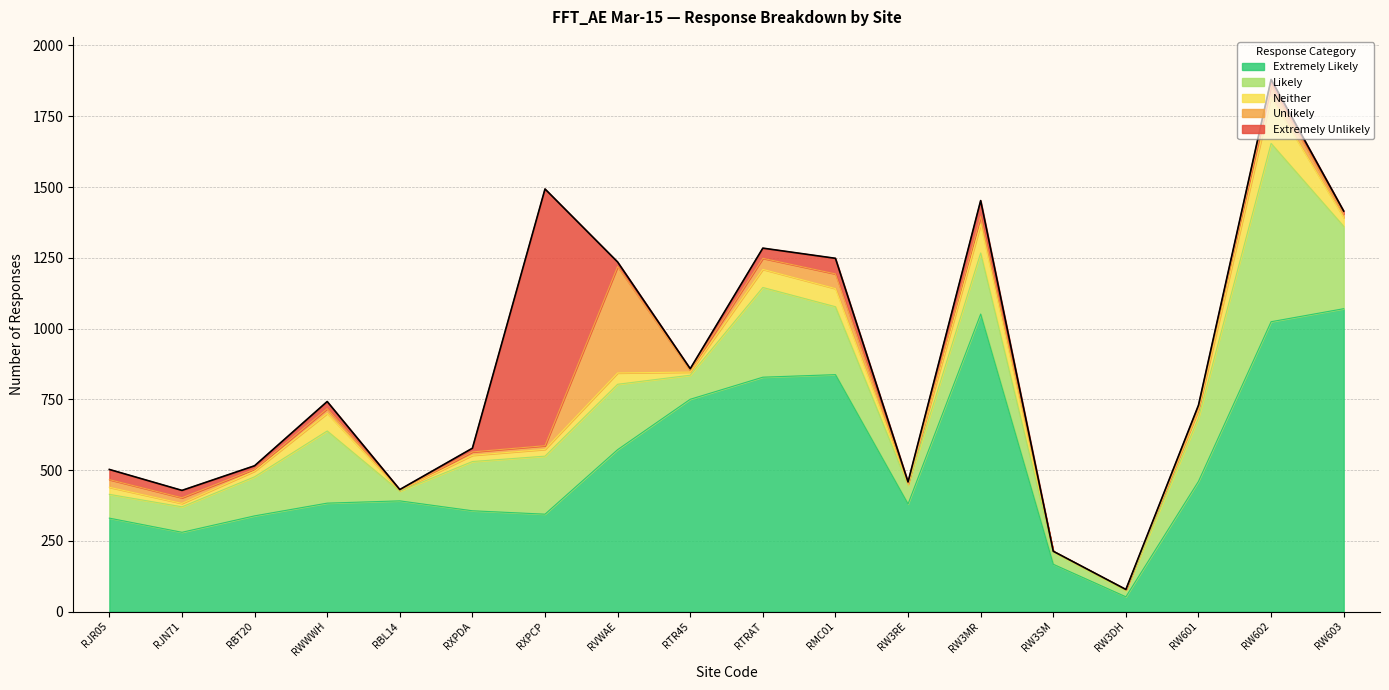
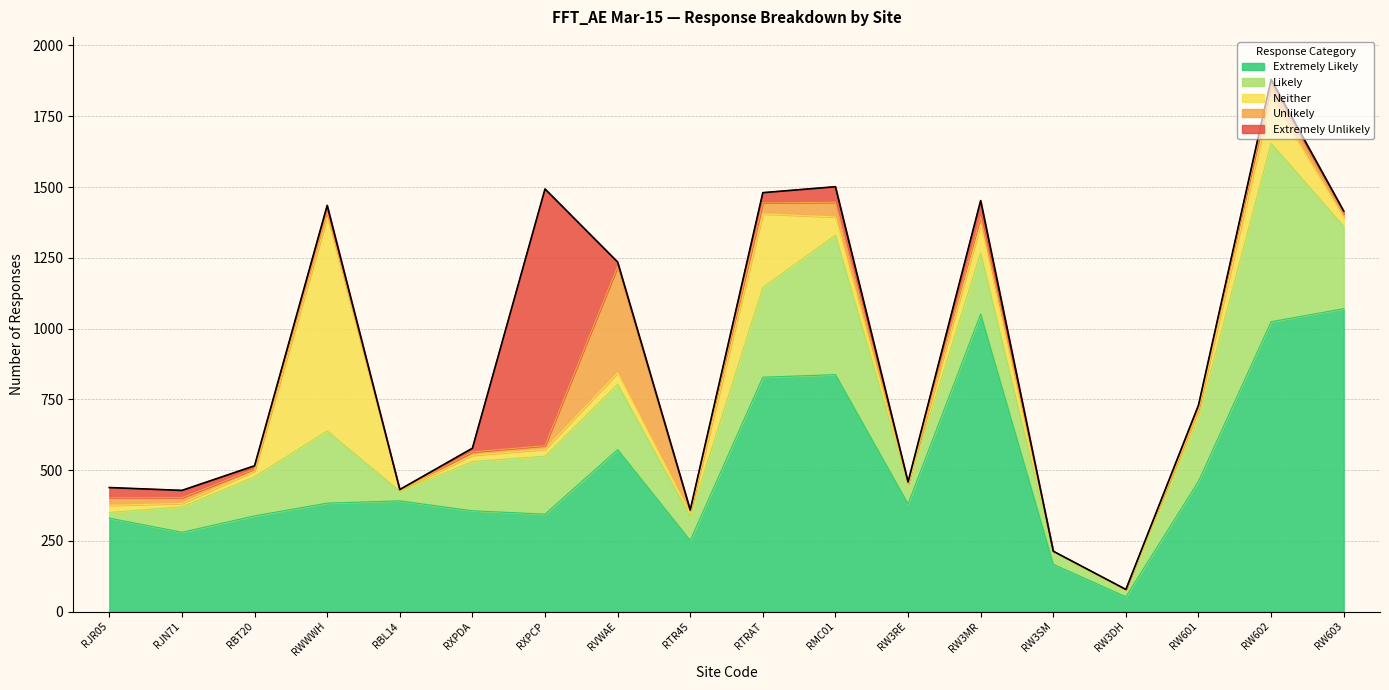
  {
    "Extremely Likely": {
      "RJR05": 330,
      "RJN71": 280,
      "RBT20": 340,
      "RWWWH": 380,
      "RBL14": 390,
      "RXPDA": 360,
      "RXPCP": 340,
      "RVWAE": 570,
-     "RTR45": 750,
+     "RTR45": 250,
      "RTRAT": 830,
      "RMC01": 840,
      "RW3RE": 380,
      "RW3MR": 1050,
      "RW3SM": 170,
      "RW3DH": 50,
      "RW601": 460,
      "RW602": 1020,
      "RW603": 1070
    },
    "Likely": {
-     "RJR05": 80,
+     "RJR05": 20,
      "RJN71": 90,
      "RBT20": 140,
      "RWWWH": 260,
      "RXPDA": 170,
      "RXPCP": 210,
      "RVWAE": 230,
      "RTR45": 90,
      "RTRAT": 320,
-     "RMC01": 240,
+     "RMC01": 490,
      "RW3MR": 220,
      "RW601": 220,
      "RW602": 630,
      "RW603": 290
    },
    "Neither": {
      "RJR05": 30,
      "RJN71": 10,
-     "RWWWH": 60,
+     "RWWWH": 760,
      "RXPDA": 20,
      "RXPCP": 20,
      "RVWAE": 40,
-     "RTRAT": 60,
+     "RTRAT": 260,
      "RMC01": 60,
      "RW3MR": 100,
      "RW603": 30
    },
    "Unlikely": {
      "RJR05": 30,
      "RJN71": 20,
      "RWWWH": 20,
      "RXPDA": 10,
      "RXPCP": 10,
      "RVWAE": 380,
      "RTRAT": 40,
      "RMC01": 50,
      "RW3MR": 30,
      "RW603": 10
    },
    "Extremely Unlikely": {
      "RJR05": 40,
      "RJN71": 30,
      "RBT20": 10,
      "RWWWH": 30,
      "RXPDA": 10,
      "RXPCP": 910,
      "RVWAE": 20,
      "RTRAT": 40,
      "RMC01": 60,
      "RW3MR": 60,
      "RW601": 10,
      "RW603": 10
    }
  }
